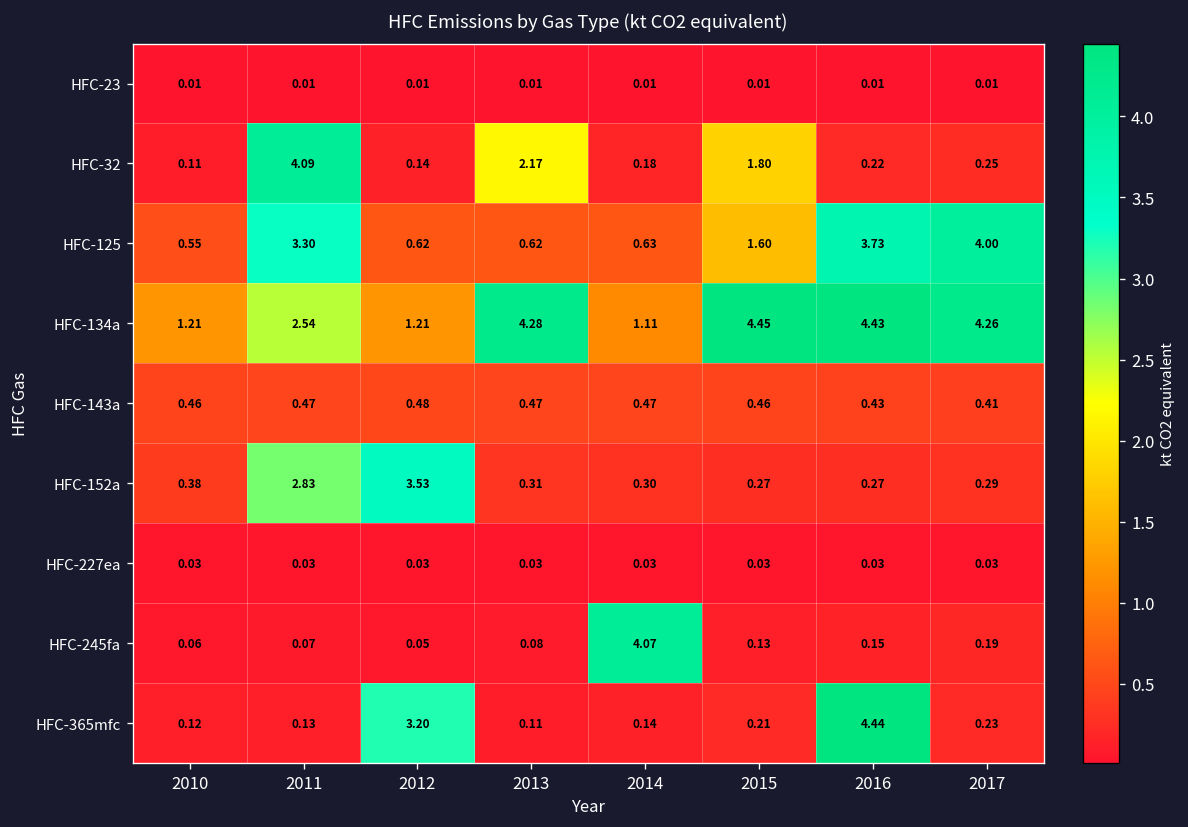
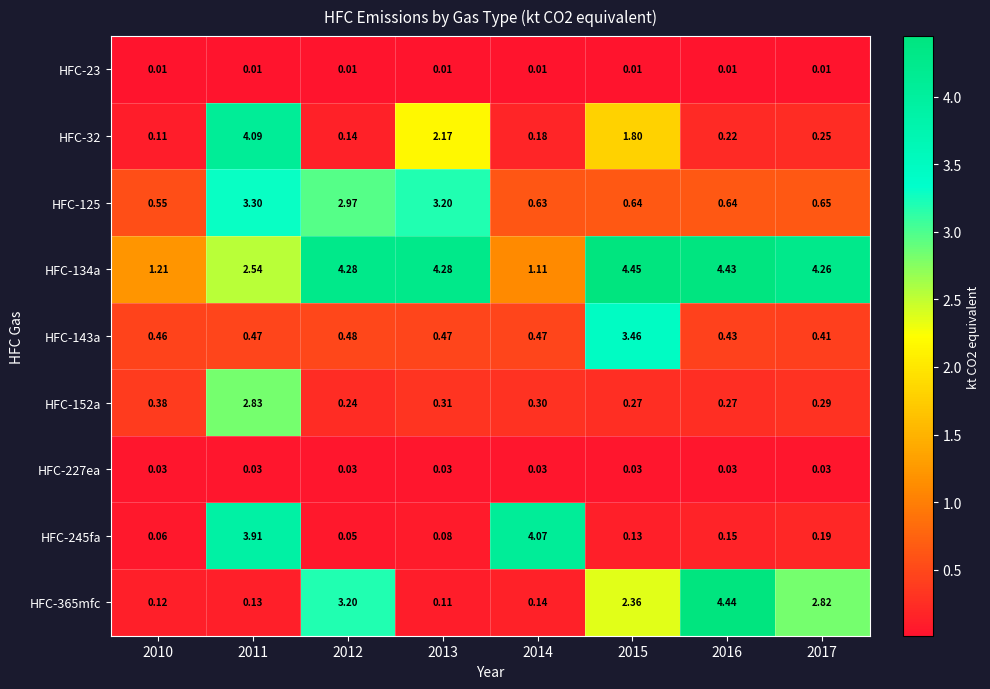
  {
    "HFC-23": {
      "2010": 0.01,
      "2011": 0.01,
      "2012": 0.01,
      "2013": 0.01,
      "2014": 0.01,
      "2015": 0.01,
      "2016": 0.01,
      "2017": 0.01
    },
    "HFC-32": {
      "2010": 0.11,
      "2011": 4.09,
      "2012": 0.14,
      "2013": 2.17,
      "2014": 0.18,
      "2015": 1.80,
      "2016": 0.22,
      "2017": 0.25
    },
    "HFC-125": {
      "2010": 0.55,
      "2011": 3.30,
-     "2012": 0.62,
-     "2013": 0.62,
+     "2012": 2.97,
+     "2013": 3.20,
      "2014": 0.63,
-     "2015": 1.60,
-     "2016": 3.73,
-     "2017": 4.00
+     "2015": 0.64,
+     "2016": 0.64,
+     "2017": 0.65
    },
    "HFC-134a": {
      "2010": 1.21,
      "2011": 2.54,
-     "2012": 1.21,
+     "2012": 4.28,
      "2013": 4.28,
      "2014": 1.11,
      "2015": 4.45,
      "2016": 4.43,
      "2017": 4.26
    },
    "HFC-143a": {
      "2010": 0.46,
      "2011": 0.47,
      "2012": 0.48,
      "2013": 0.47,
      "2014": 0.47,
-     "2015": 0.46,
+     "2015": 3.46,
      "2016": 0.43,
      "2017": 0.41
    },
    "HFC-152a": {
      "2010": 0.38,
      "2011": 2.83,
-     "2012": 3.53,
+     "2012": 0.24,
      "2013": 0.31,
      "2014": 0.30,
      "2015": 0.27,
      "2016": 0.27,
      "2017": 0.29
    },
    "HFC-227ea": {
      "2010": 0.03,
      "2011": 0.03,
      "2012": 0.03,
      "2013": 0.03,
      "2014": 0.03,
      "2015": 0.03,
      "2016": 0.03,
      "2017": 0.03
    },
    "HFC-245fa": {
      "2010": 0.06,
-     "2011": 0.07,
+     "2011": 3.91,
      "2012": 0.05,
      "2013": 0.08,
      "2014": 4.07,
      "2015": 0.13,
      "2016": 0.15,
      "2017": 0.19
    },
    "HFC-365mfc": {
      "2010": 0.12,
      "2011": 0.13,
      "2012": 3.20,
      "2013": 0.11,
      "2014": 0.14,
-     "2015": 0.21,
+     "2015": 2.36,
      "2016": 4.44,
-     "2017": 0.23
+     "2017": 2.82
    }
  }
